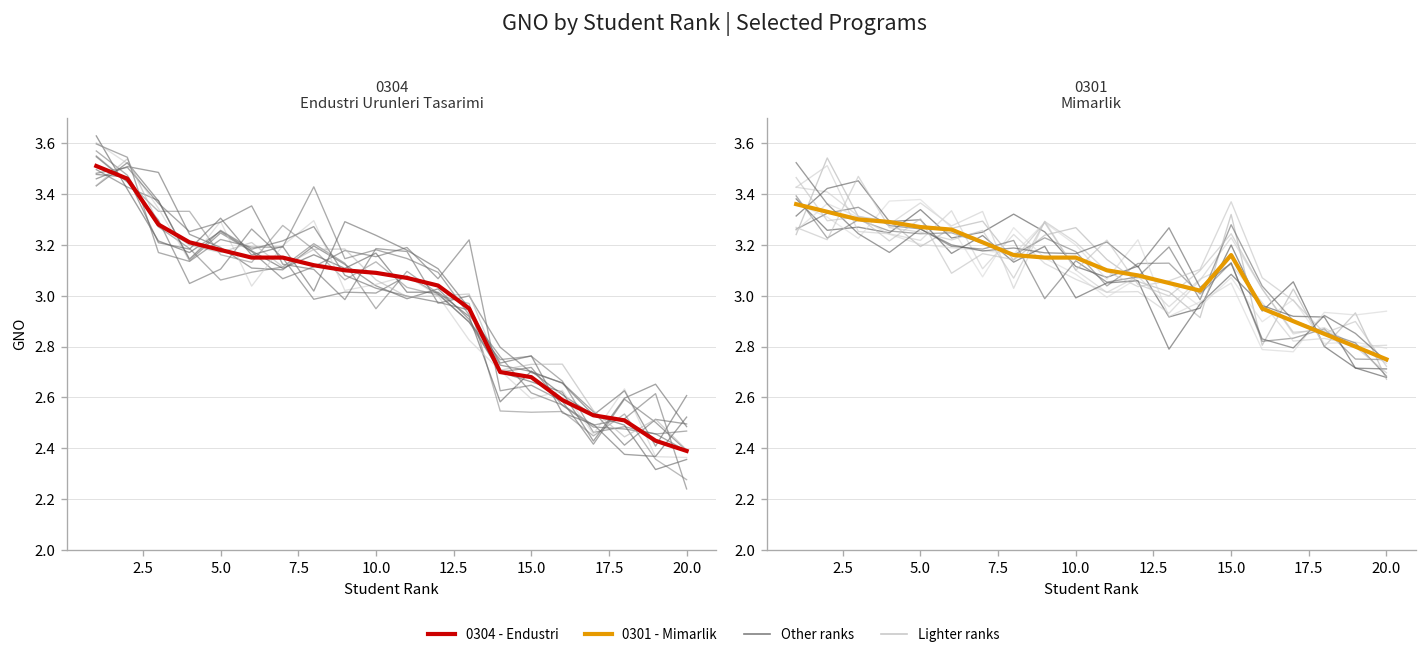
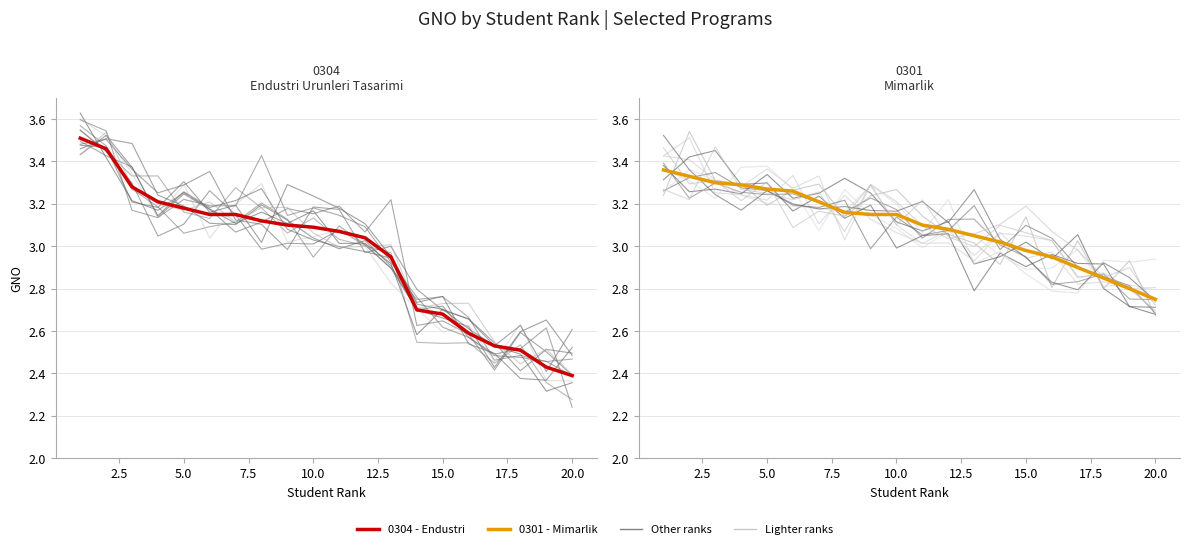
  {
    "0301 Mimarlik": {
      "0301 - Mimarlik": {
        "10.0": 3.15,
-       "15.0": 3.16
+       "15.0": 2.98
      }
    }
  }
